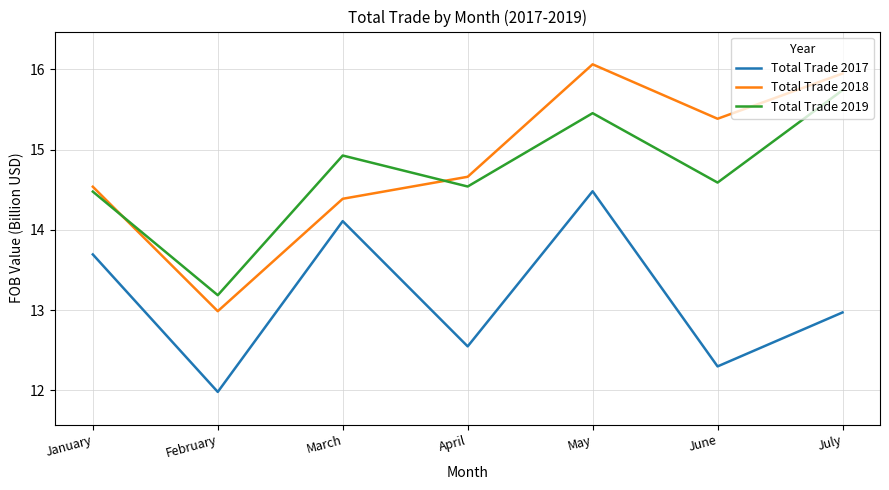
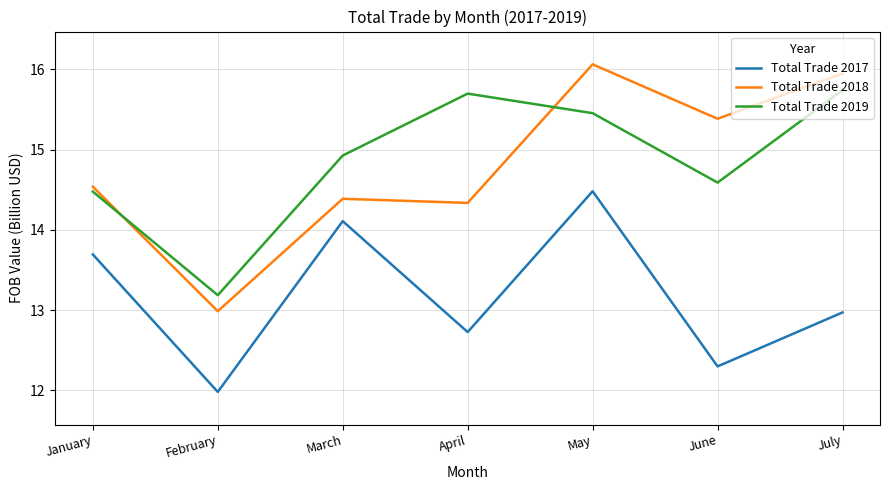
  {
    "Total Trade 2017": {
      "January": 13.7,
      "February": 12.0,
      "March": 14.1,
-     "April": 12.5,
+     "April": 12.7,
      "May": 14.5,
      "June": 12.3,
      "July": 13.0
    },
    "Total Trade 2018": {
      "January": 14.5,
      "February": 13.0,
      "March": 14.4,
-     "April": 14.7,
+     "April": 14.3,
      "May": 16.1,
      "June": 15.4
    },
    "Total Trade 2019": {
      "January": 14.5,
      "February": 13.2,
      "March": 14.9,
-     "April": 14.5,
+     "April": 15.7,
      "May": 15.5,
      "June": 14.6
    }
  }
